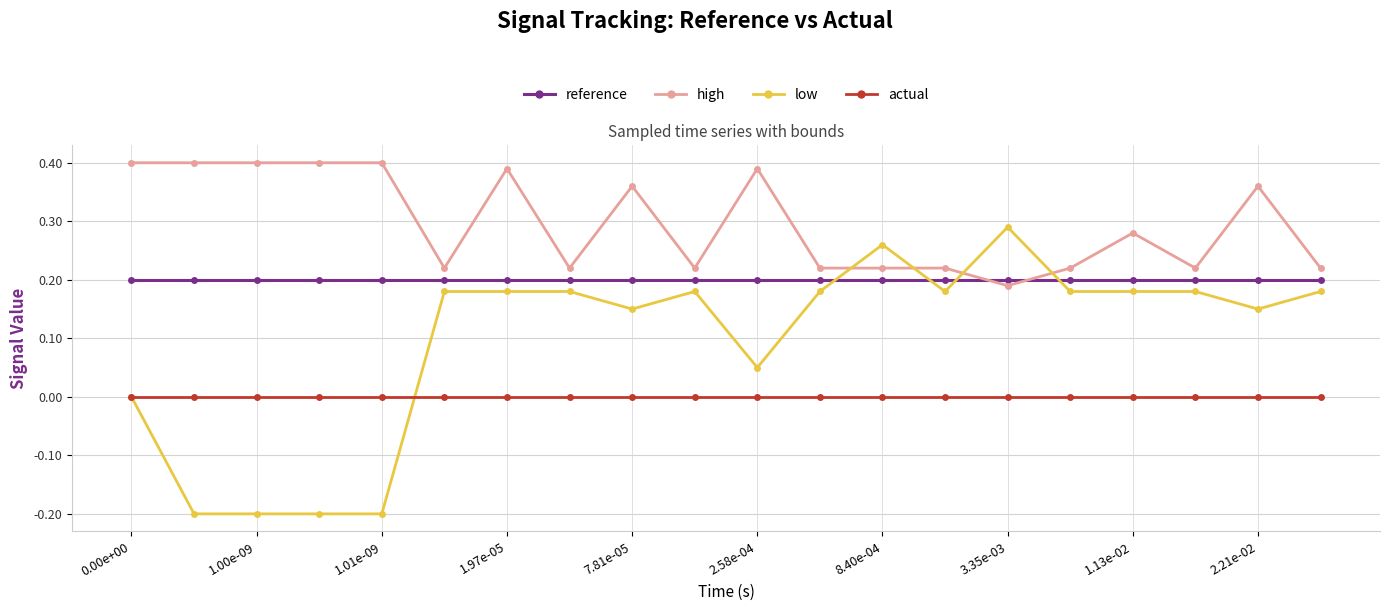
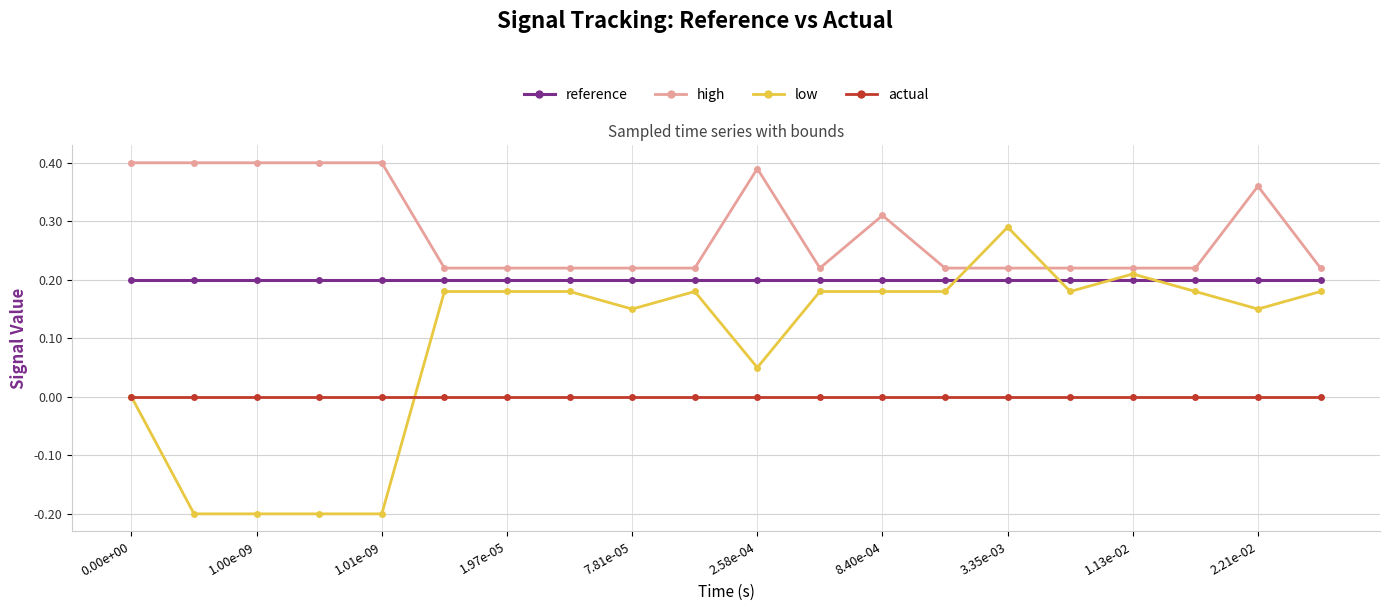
  {
    "reference": {
      "0.00e+00": 0.20,
      "1.00e-09": 0.20,
      "1.01e-09": 0.20,
      "1.97e-05": 0.20,
      "7.81e-05": 0.20,
      "2.58e-04": 0.20,
      "8.40e-04": 0.20,
      "3.35e-03": 0.20,
      "1.13e-02": 0.20,
      "2.21e-02": 0.20
    },
    "high": {
      "0.00e+00": 0.40,
      "1.00e-09": 0.40,
      "1.01e-09": 0.40,
-     "1.97e-05": 0.39,
-     "7.81e-05": 0.36,
+     "1.97e-05": 0.22,
+     "7.81e-05": 0.22,
      "2.58e-04": 0.39,
-     "8.40e-04": 0.22,
-     "3.35e-03": 0.19,
-     "1.13e-02": 0.28,
+     "8.40e-04": 0.31,
+     "3.35e-03": 0.22,
+     "1.13e-02": 0.22,
      "2.21e-02": 0.36
    },
    "low": {
      "1.00e-09": -0.20,
      "1.01e-09": -0.20,
      "1.97e-05": 0.18,
      "7.81e-05": 0.15,
      "2.58e-04": 0.05,
-     "8.40e-04": 0.26,
+     "8.40e-04": 0.18,
      "3.35e-03": 0.29,
-     "1.13e-02": 0.18,
+     "1.13e-02": 0.21,
      "2.21e-02": 0.15
    },
    "actual": {
      "1.00e-09": 0.00,
      "1.01e-09": 0.00,
      "1.97e-05": 0.00,
      "7.81e-05": 0.00,
      "2.58e-04": 0.00,
      "8.40e-04": 0.00,
      "3.35e-03": 0.00,
      "1.13e-02": 0.00,
      "2.21e-02": 0.00
    }
  }
